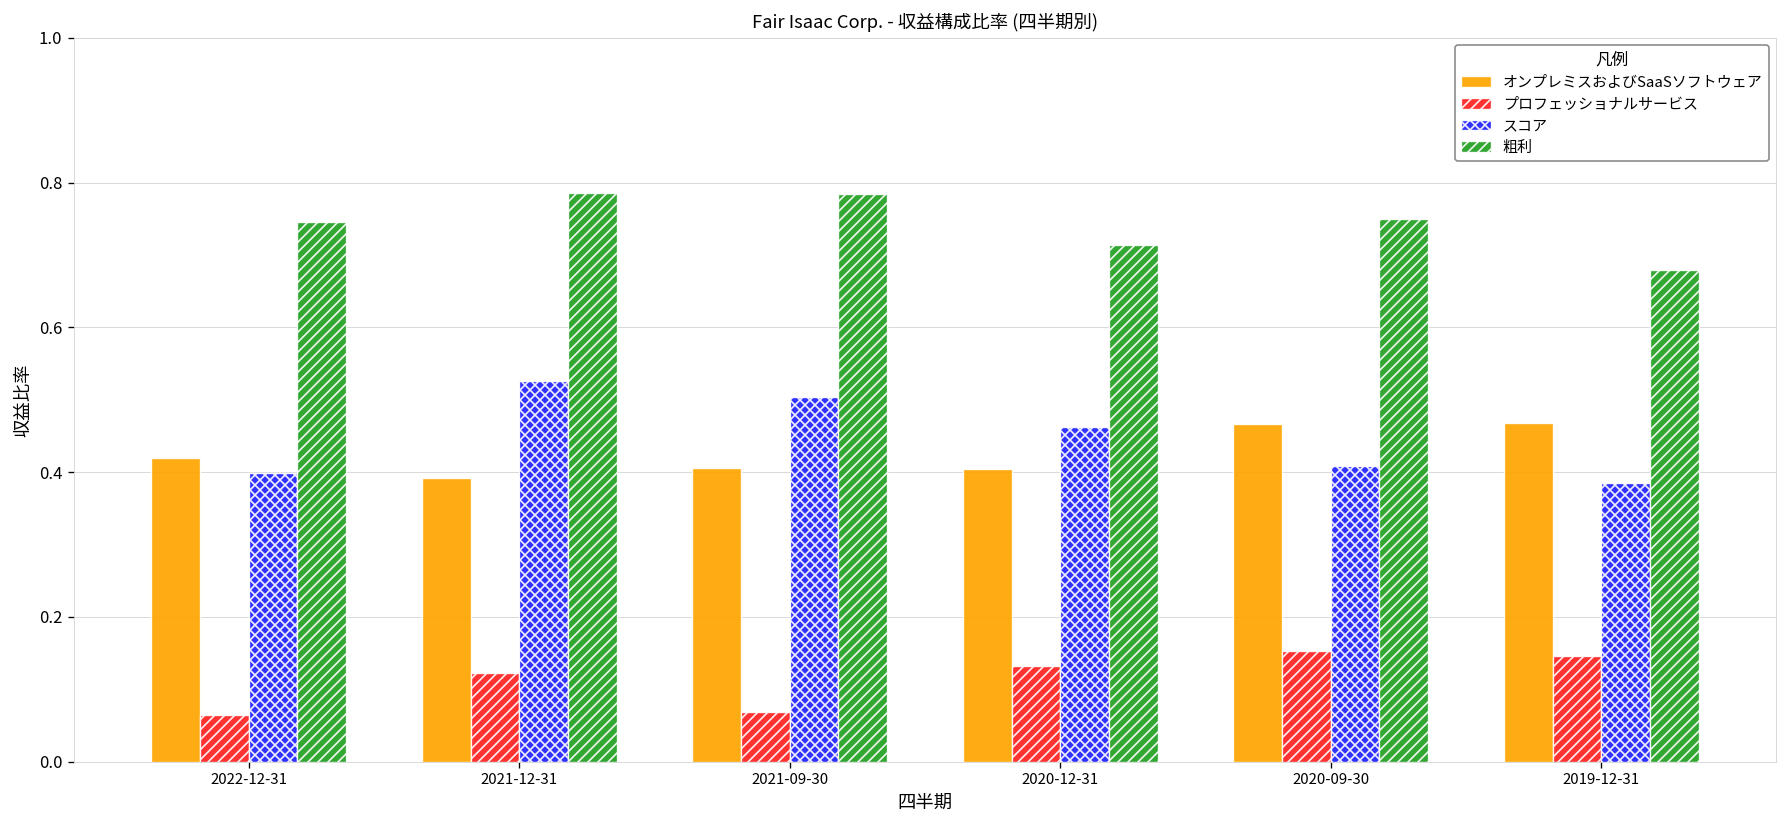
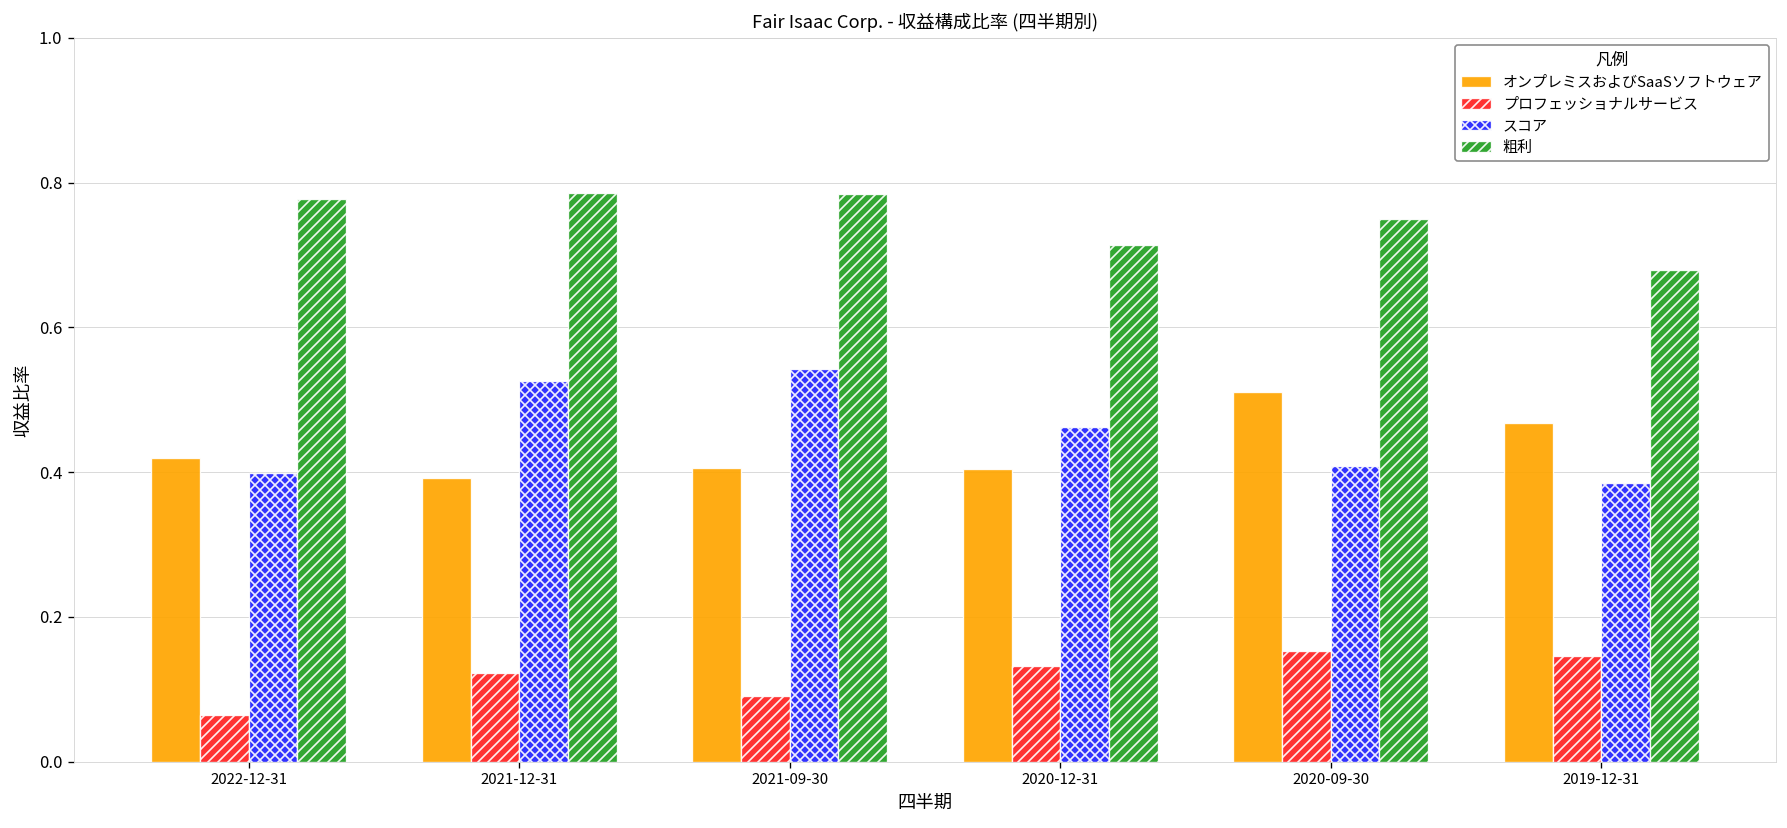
  {
    "オンプレミスおよびSaaSソフトウェア": {
      "2022-12-31": 0.42,
      "2021-12-31": 0.39,
      "2021-09-30": 0.41,
      "2020-12-31": 0.40,
-     "2020-09-30": 0.47,
+     "2020-09-30": 0.51,
      "2019-12-31": 0.47
    },
    "プロフェッショナルサービス": {
      "2022-12-31": 0.06,
      "2021-12-31": 0.12,
-     "2021-09-30": 0.07,
+     "2021-09-30": 0.09,
      "2020-12-31": 0.13,
      "2020-09-30": 0.15,
      "2019-12-31": 0.15
    },
    "スコア": {
      "2022-12-31": 0.40,
      "2021-12-31": 0.53,
-     "2021-09-30": 0.50,
+     "2021-09-30": 0.54,
      "2020-12-31": 0.46,
      "2020-09-30": 0.41,
      "2019-12-31": 0.39
    },
    "粗利": {
-     "2022-12-31": 0.75,
+     "2022-12-31": 0.78,
      "2021-12-31": 0.79,
      "2021-09-30": 0.78,
      "2020-12-31": 0.71,
      "2020-09-30": 0.75,
      "2019-12-31": 0.68
    }
  }
